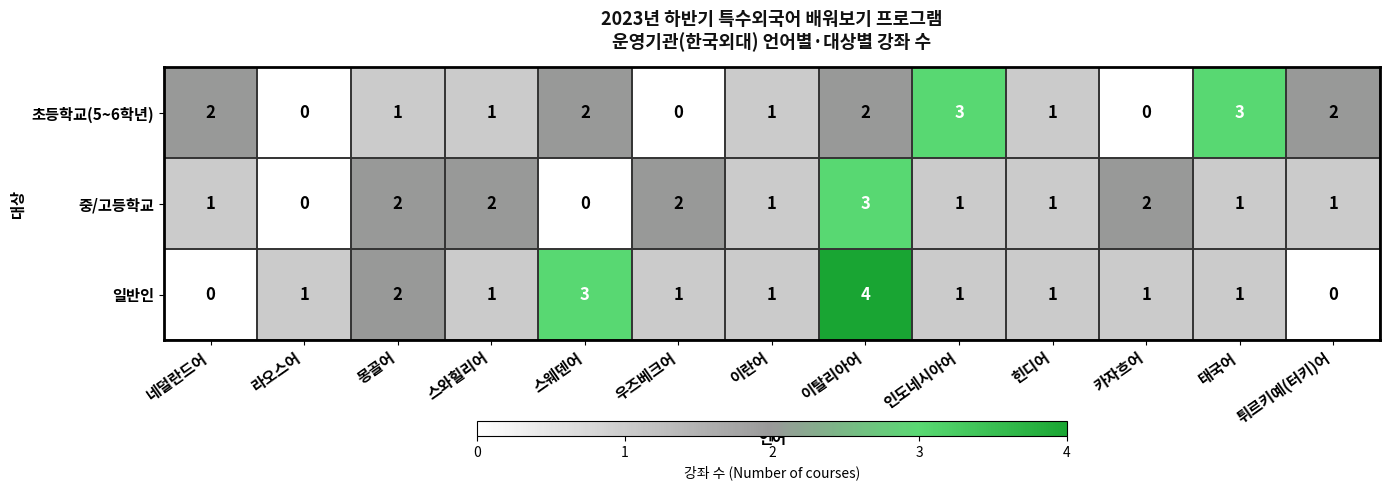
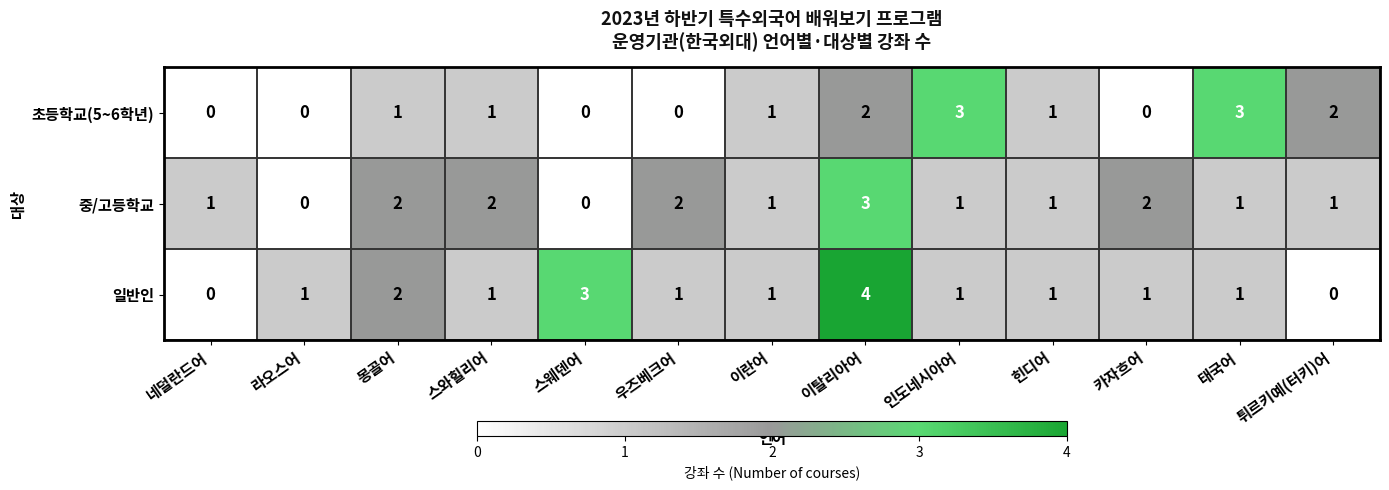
  {
    "초등학교(5~6학년)": {
-     "네덜란드어": 2,
+     "네덜란드어": 0,
      "라오스어": 0,
      "몽골어": 1,
      "스와힐리어": 1,
-     "스웨덴어": 2,
+     "스웨덴어": 0,
      "우즈베크어": 0,
      "이란어": 1,
      "이탈리아어": 2,
      "인도네시아어": 3,
      "힌디어": 1,
      "카자흐어": 0,
      "태국어": 3,
      "튀르키예(터키)어": 2
    },
    "중/고등학교": {
      "네덜란드어": 1,
      "라오스어": 0,
      "몽골어": 2,
      "스와힐리어": 2,
      "스웨덴어": 0,
      "우즈베크어": 2,
      "이란어": 1,
      "이탈리아어": 3,
      "인도네시아어": 1,
      "힌디어": 1,
      "카자흐어": 2,
      "태국어": 1,
      "튀르키예(터키)어": 1
    },
    "일반인": {
      "네덜란드어": 0,
      "라오스어": 1,
      "몽골어": 2,
      "스와힐리어": 1,
      "스웨덴어": 3,
      "우즈베크어": 1,
      "이란어": 1,
      "이탈리아어": 4,
      "인도네시아어": 1,
      "힌디어": 1,
      "카자흐어": 1,
      "태국어": 1,
      "튀르키예(터키)어": 0
    }
  }
